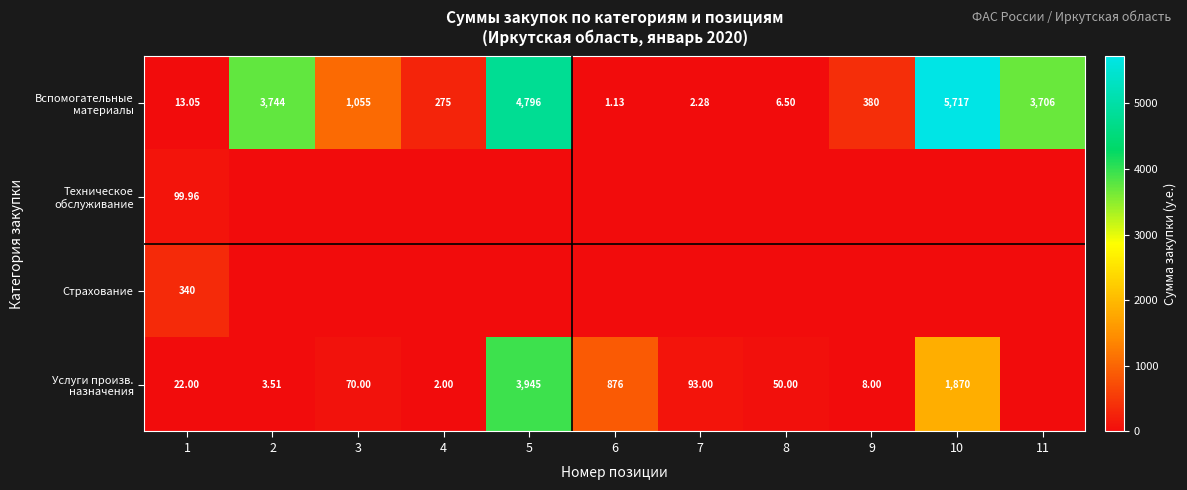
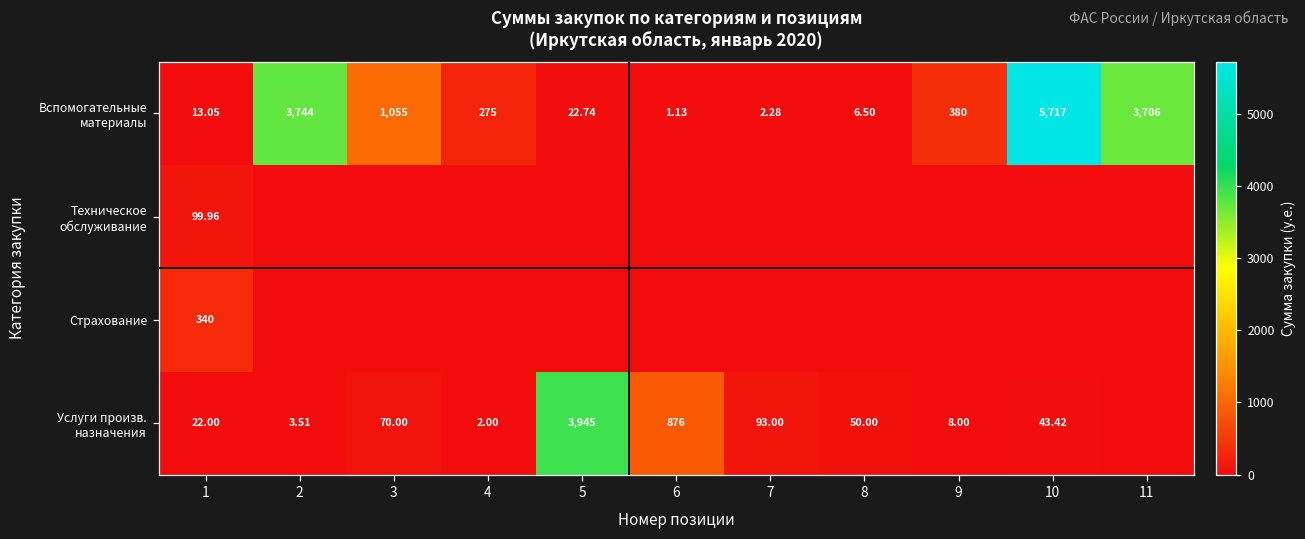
  {
    "Вспомогательные материалы": {
      "1": "13.05",
      "2": "3,744",
      "3": "1,055",
      "4": "275",
-     "5": "4,796",
+     "5": "22.74",
      "6": "1.13",
      "7": "2.28",
      "8": "6.50",
      "9": "380",
      "10": "5,717",
      "11": "3,706"
    },
    "Техническое обслуживание": {
      "1": "99.96"
    },
    "Страхование": {
      "1": "340"
    },
    "Услуги произв. назначения": {
      "1": "22.00",
      "2": "3.51",
      "3": "70.00",
      "4": "2.00",
      "5": "3,945",
      "6": "876",
      "7": "93.00",
      "8": "50.00",
      "9": "8.00",
-     "10": "1,870"
+     "10": "43.42"
    }
  }
